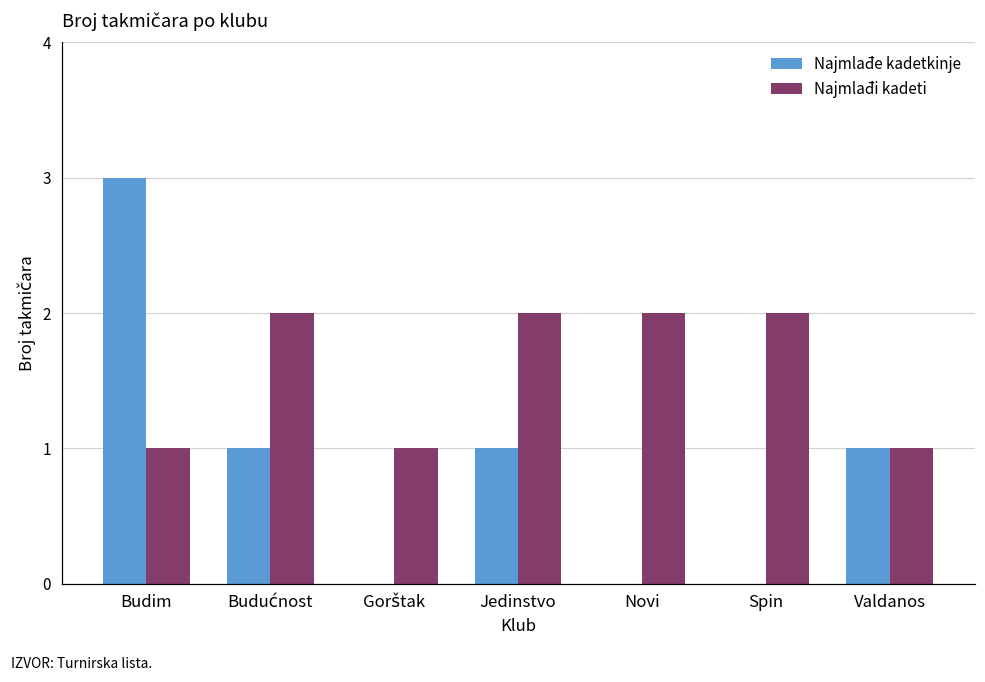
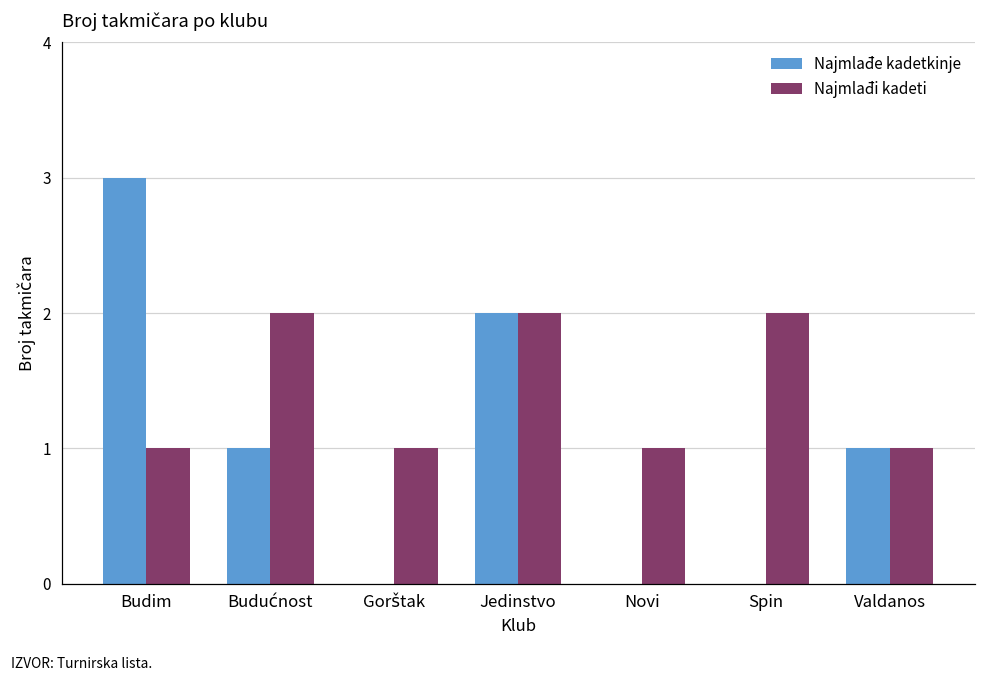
  {
    "Najmlađe kadetkinje": {
      "Budim": 3,
      "Budućnost": 1,
      "Gorštak": 0,
-     "Jedinstvo": 1,
+     "Jedinstvo": 2,
      "Novi": 0,
      "Spin": 0,
      "Valdanos": 1
    },
    "Najmlađi kadeti": {
      "Budim": 1,
      "Budućnost": 2,
      "Gorštak": 1,
      "Jedinstvo": 2,
-     "Novi": 2,
+     "Novi": 1,
      "Spin": 2,
      "Valdanos": 1
    }
  }
